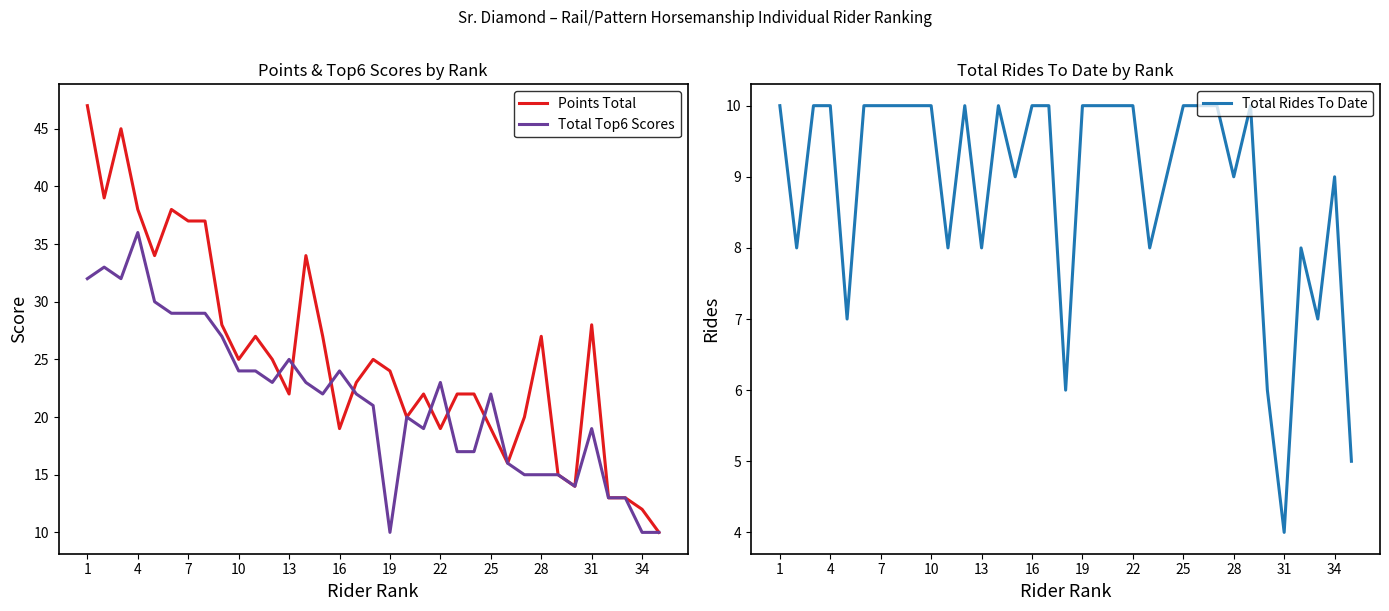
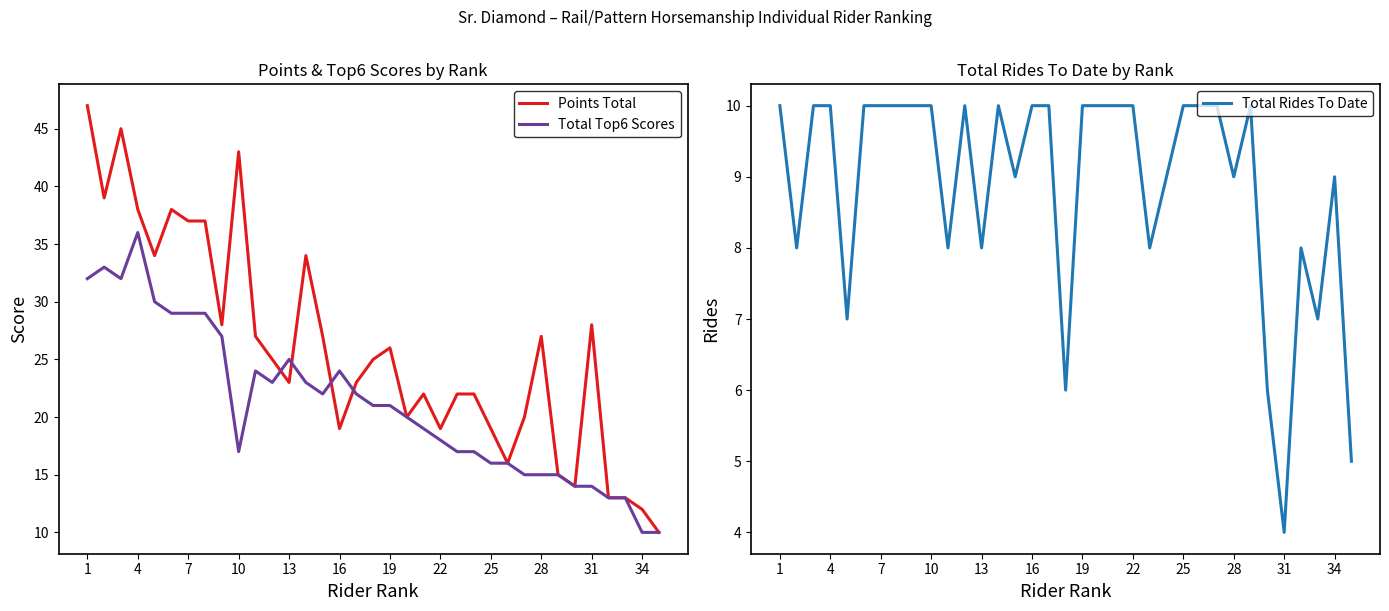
  {
    "Points & Top6 Scores by Rank": {
      "Points Total": {
        "1": 47,
        "4": 38,
        "7": 37,
-       "10": 25,
-       "13": 22,
+       "10": 43,
+       "13": 23,
        "16": 19,
-       "19": 24,
+       "19": 26,
        "22": 19,
        "25": 19,
        "28": 27,
        "31": 28,
        "34": 12
      },
      "Total Top6 Scores": {
        "1": 32,
        "4": 36,
        "7": 29,
-       "10": 24,
+       "10": 17,
        "13": 25,
        "16": 24,
-       "19": 10,
-       "22": 23,
-       "25": 22,
+       "19": 21,
+       "22": 18,
+       "25": 16,
        "28": 15,
-       "31": 19,
+       "31": 14,
        "34": 10
      }
    },
    "Total Rides To Date by Rank": {
      "1": 10.0,
      "4": 10.0,
      "7": 10.0,
      "10": 10.0,
      "13": 8.0,
      "16": 10.0,
      "19": 10.0,
      "22": 10.0,
      "25": 10.0,
      "28": 9.0,
      "31": 4.0,
      "34": 9.0
    }
  }
